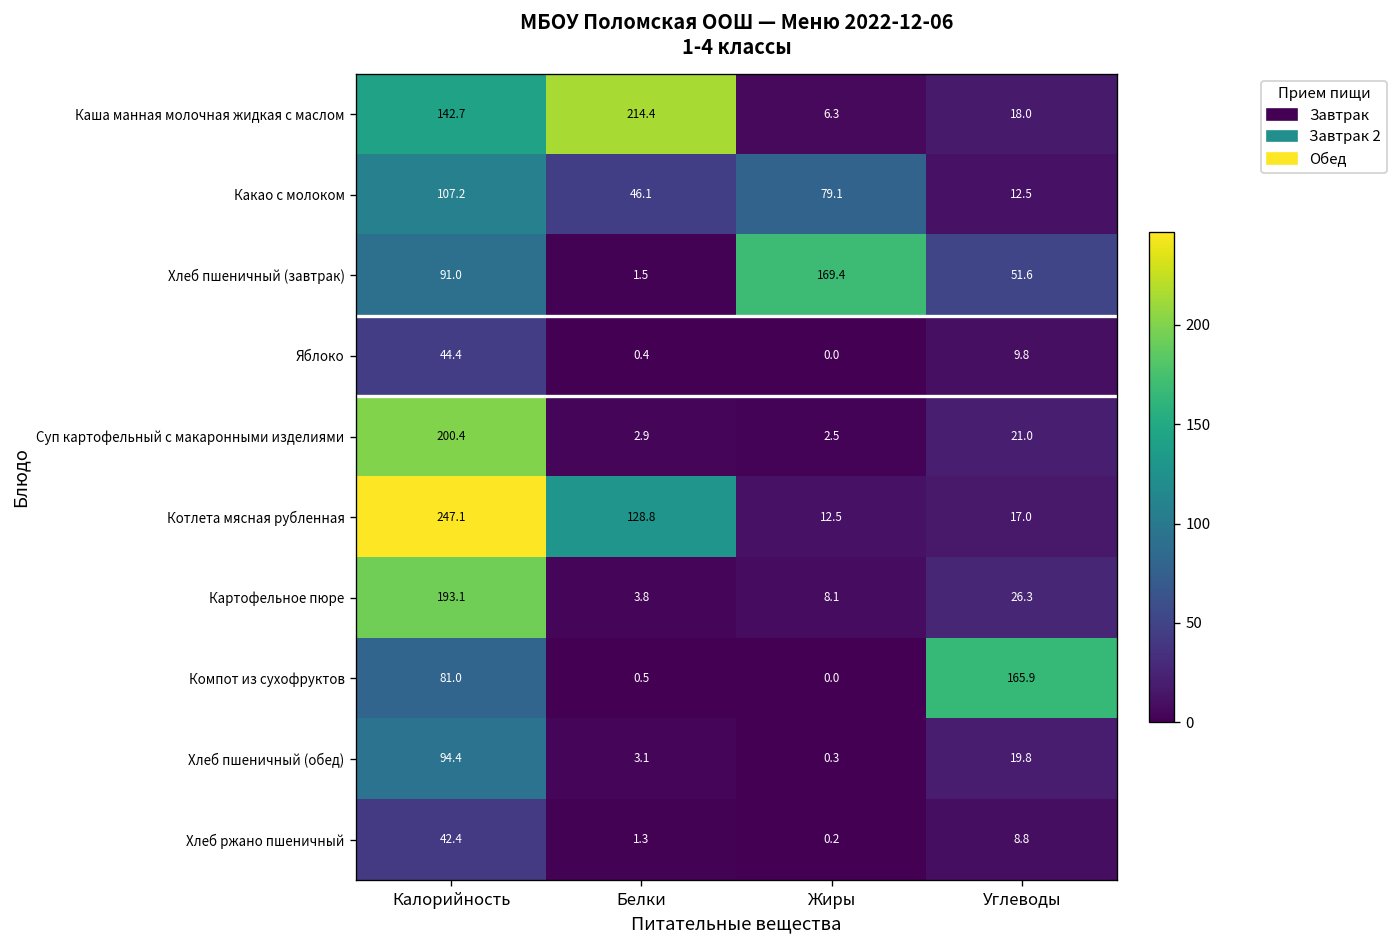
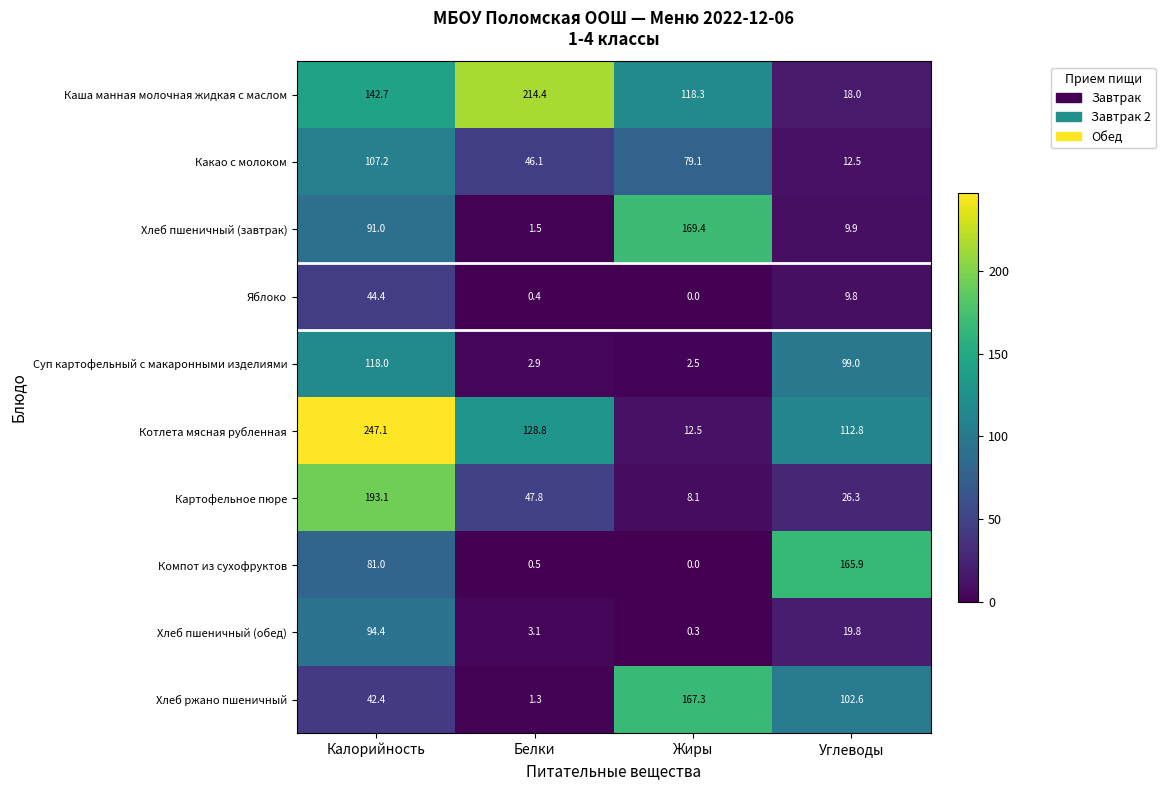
  {
    "Каша манная молочная жидкая с маслом": {
      "Калорийность": 142.7,
      "Белки": 214.4,
-     "Жиры": 6.3,
+     "Жиры": 118.3,
      "Углеводы": 18.0
    },
    "Какао с молоком": {
      "Калорийность": 107.2,
      "Белки": 46.1,
      "Жиры": 79.1,
      "Углеводы": 12.5
    },
    "Хлеб пшеничный (завтрак)": {
      "Калорийность": 91.0,
      "Белки": 1.5,
      "Жиры": 169.4,
-     "Углеводы": 51.6
+     "Углеводы": 9.9
    },
    "Яблоко": {
      "Калорийность": 44.4,
      "Белки": 0.4,
      "Жиры": 0.0,
      "Углеводы": 9.8
    },
    "Суп картофельный с макаронными изделиями": {
-     "Калорийность": 200.4,
+     "Калорийность": 118.0,
      "Белки": 2.9,
      "Жиры": 2.5,
-     "Углеводы": 21.0
+     "Углеводы": 99.0
    },
    "Котлета мясная рубленная": {
      "Калорийность": 247.1,
      "Белки": 128.8,
      "Жиры": 12.5,
-     "Углеводы": 17.0
+     "Углеводы": 112.8
    },
    "Картофельное пюре": {
      "Калорийность": 193.1,
-     "Белки": 3.8,
+     "Белки": 47.8,
      "Жиры": 8.1,
      "Углеводы": 26.3
    },
    "Компот из сухофруктов": {
      "Калорийность": 81.0,
      "Белки": 0.5,
      "Жиры": 0.0,
      "Углеводы": 165.9
    },
    "Хлеб пшеничный (обед)": {
      "Калорийность": 94.4,
      "Белки": 3.1,
      "Жиры": 0.3,
      "Углеводы": 19.8
    },
    "Хлеб ржано пшеничный": {
      "Калорийность": 42.4,
      "Белки": 1.3,
-     "Жиры": 0.2,
-     "Углеводы": 8.8
+     "Жиры": 167.3,
+     "Углеводы": 102.6
    }
  }
